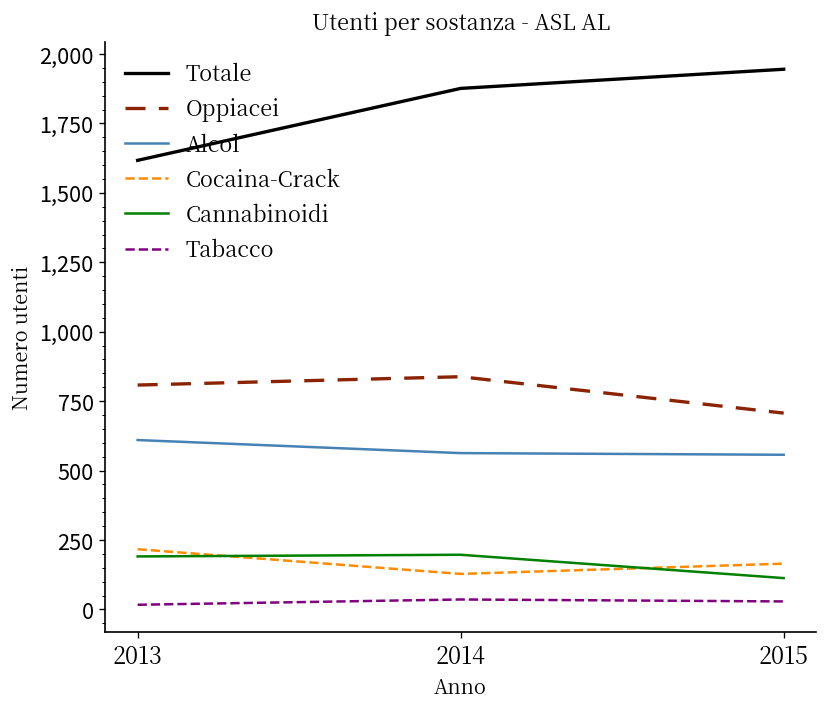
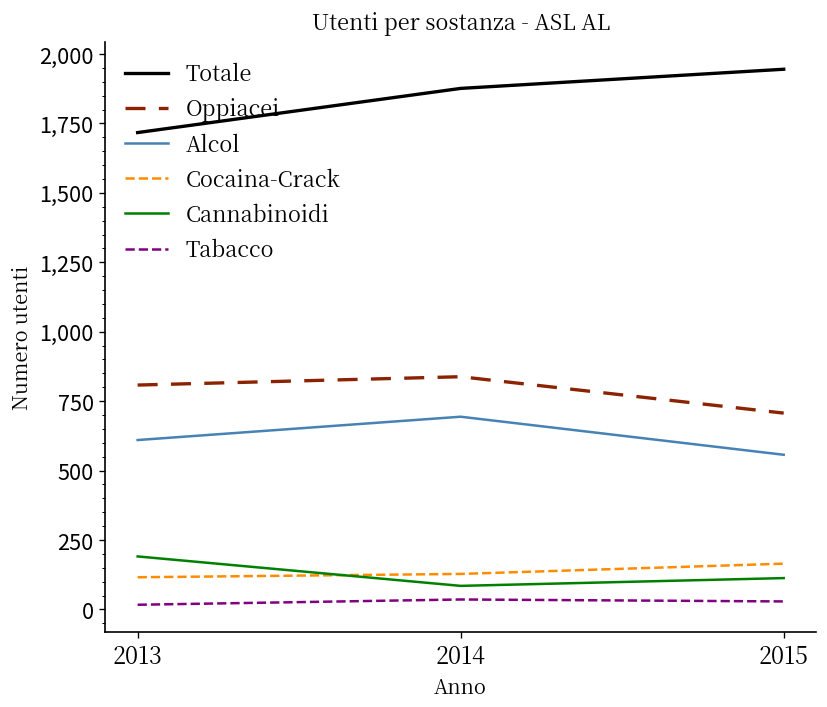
  {
    "Totale": {
-     "2013": "1,620",
+     "2013": "1,720",
      "2014": "1,880",
      "2015": "1,950"
    },
    "Oppiacei": {
      "2013": "810",
      "2014": "840",
      "2015": "710"
    },
    "Alcol": {
      "2013": "610",
-     "2014": "560",
+     "2014": "690",
      "2015": "560"
    },
    "Cocaina-Crack": {
-     "2013": "220",
+     "2013": "120",
      "2014": "130",
      "2015": "170"
    },
    "Cannabinoidi": {
      "2013": "190",
-     "2014": "200",
+     "2014": "90",
      "2015": "110"
    },
    "Tabacco": {
      "2013": "20",
      "2014": "40",
      "2015": "30"
    }
  }
